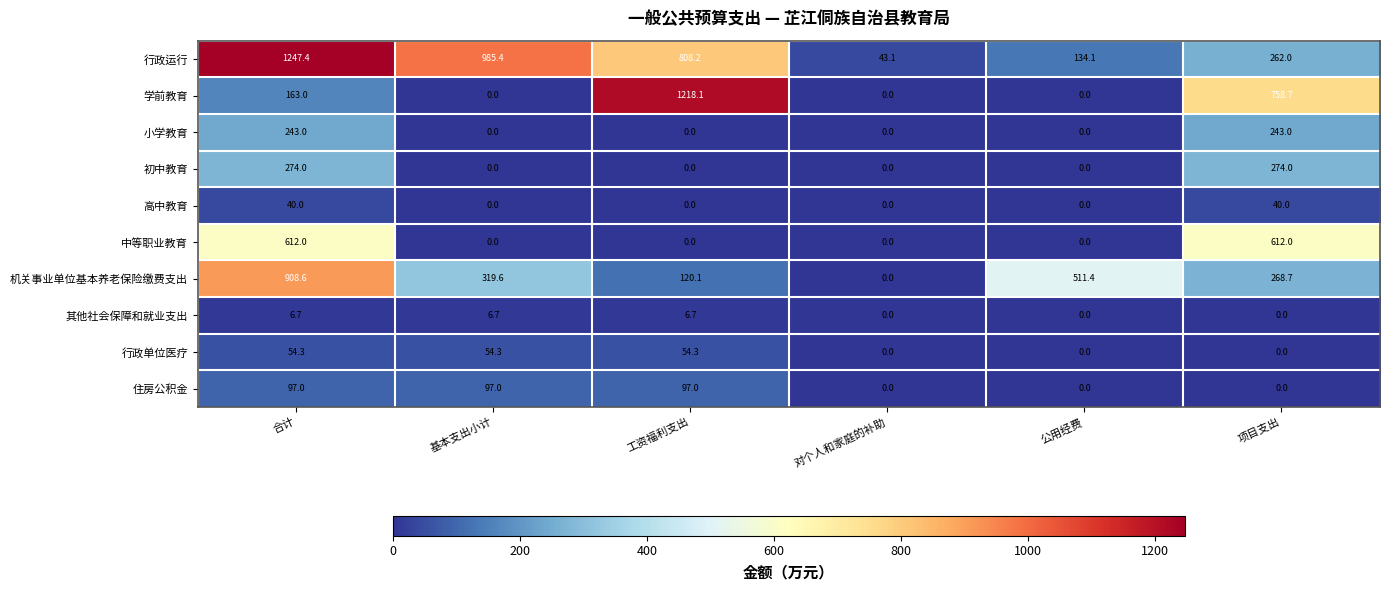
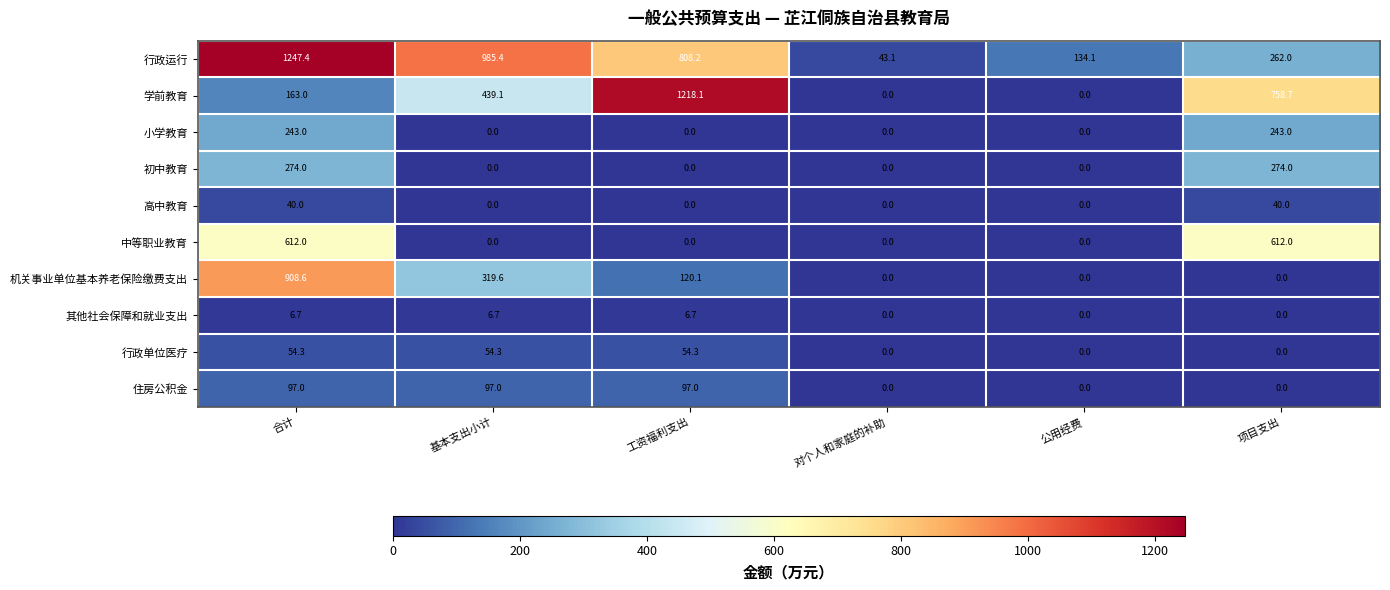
  {
    "行政运行": {
      "合计": 1247.4,
      "基本支出小计": 985.4,
      "工资福利支出": 808.2,
      "对个人和家庭的补助": 43.1,
      "公用经费": 134.1,
      "项目支出": 262.0
    },
    "学前教育": {
      "合计": 163.0,
-     "基本支出小计": 0.0,
+     "基本支出小计": 439.1,
      "工资福利支出": 1218.1,
      "对个人和家庭的补助": 0.0,
      "公用经费": 0.0,
      "项目支出": 758.7
    },
    "小学教育": {
      "合计": 243.0,
      "基本支出小计": 0.0,
      "工资福利支出": 0.0,
      "对个人和家庭的补助": 0.0,
      "公用经费": 0.0,
      "项目支出": 243.0
    },
    "初中教育": {
      "合计": 274.0,
      "基本支出小计": 0.0,
      "工资福利支出": 0.0,
      "对个人和家庭的补助": 0.0,
      "公用经费": 0.0,
      "项目支出": 274.0
    },
    "高中教育": {
      "合计": 40.0,
      "基本支出小计": 0.0,
      "工资福利支出": 0.0,
      "对个人和家庭的补助": 0.0,
      "公用经费": 0.0,
      "项目支出": 40.0
    },
    "中等职业教育": {
      "合计": 612.0,
      "基本支出小计": 0.0,
      "工资福利支出": 0.0,
      "对个人和家庭的补助": 0.0,
      "公用经费": 0.0,
      "项目支出": 612.0
    },
    "机关事业单位基本养老保险缴费支出": {
      "合计": 908.6,
      "基本支出小计": 319.6,
      "工资福利支出": 120.1,
      "对个人和家庭的补助": 0.0,
-     "公用经费": 511.4,
-     "项目支出": 268.7
+     "公用经费": 0.0,
+     "项目支出": 0.0
    },
    "其他社会保障和就业支出": {
      "合计": 6.7,
      "基本支出小计": 6.7,
      "工资福利支出": 6.7,
      "对个人和家庭的补助": 0.0,
      "公用经费": 0.0,
      "项目支出": 0.0
    },
    "行政单位医疗": {
      "合计": 54.3,
      "基本支出小计": 54.3,
      "工资福利支出": 54.3,
      "对个人和家庭的补助": 0.0,
      "公用经费": 0.0,
      "项目支出": 0.0
    },
    "住房公积金": {
      "合计": 97.0,
      "基本支出小计": 97.0,
      "工资福利支出": 97.0,
      "对个人和家庭的补助": 0.0,
      "公用经费": 0.0,
      "项目支出": 0.0
    }
  }
